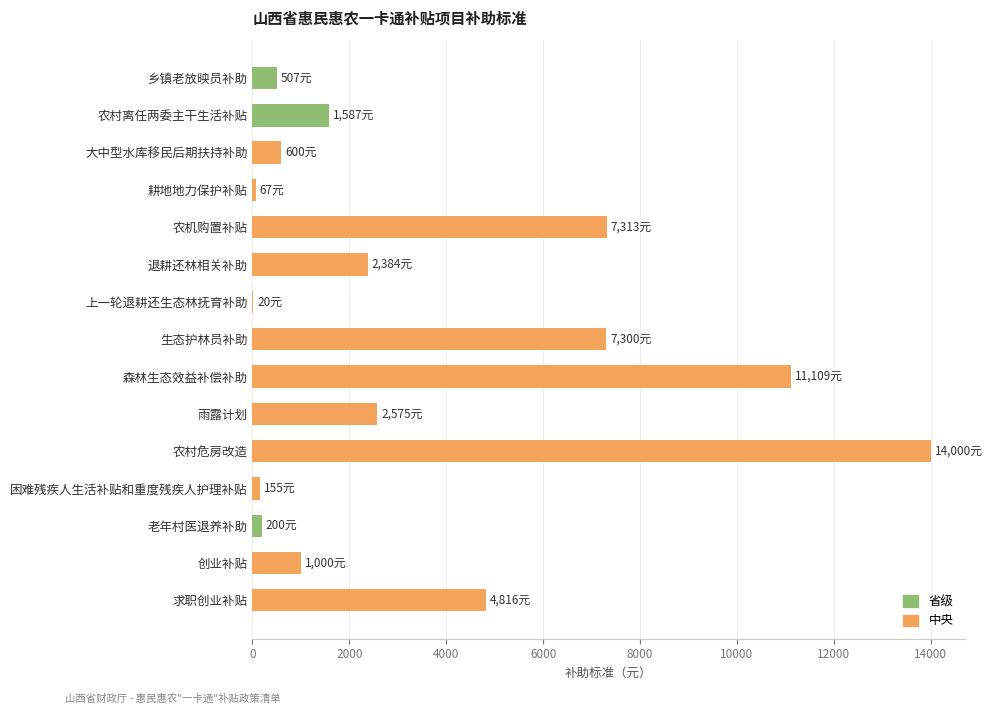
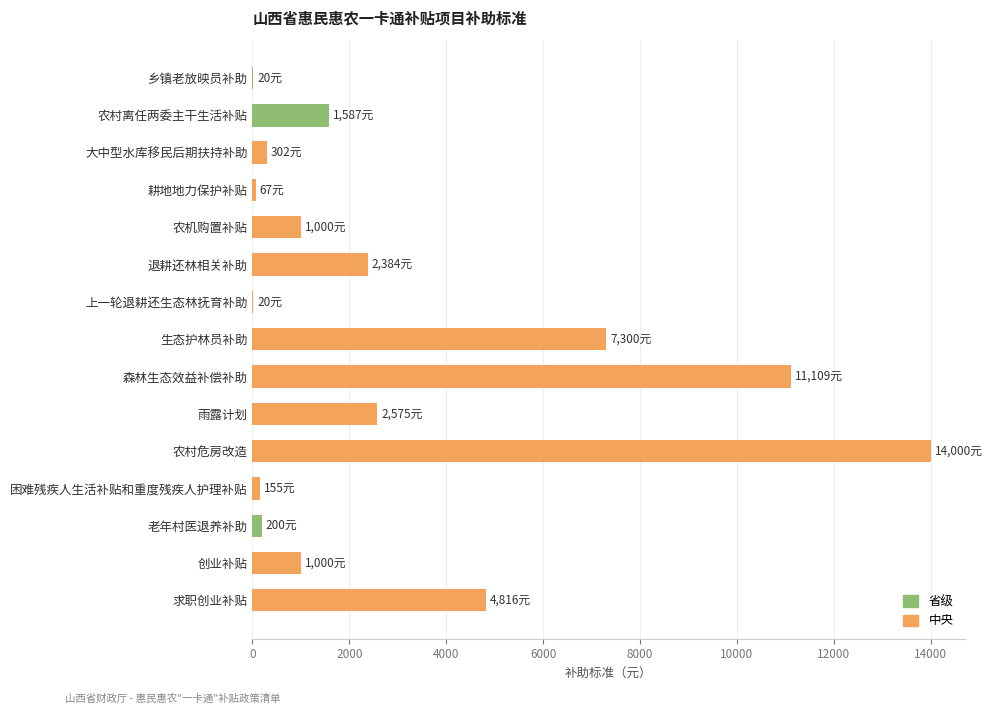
  {
-   "乡镇老放映员补助": "507元",
+   "乡镇老放映员补助": "20元",
    "农村离任两委主干生活补贴": "1,587元",
-   "大中型水库移民后期扶持补助": "600元",
+   "大中型水库移民后期扶持补助": "302元",
    "耕地地力保护补贴": "67元",
-   "农机购置补贴": "7,313元",
+   "农机购置补贴": "1,000元",
    "退耕还林相关补助": "2,384元",
    "上一轮退耕还生态林抚育补助": "20元",
    "生态护林员补助": "7,300元",
    "森林生态效益补偿补助": "11,109元",
    "雨露计划": "2,575元",
    "农村危房改造": "14,000元",
    "困难残疾人生活补贴和重度残疾人护理补贴": "155元",
    "老年村医退养补助": "200元",
    "创业补贴": "1,000元",
    "求职创业补贴": "4,816元"
  }
